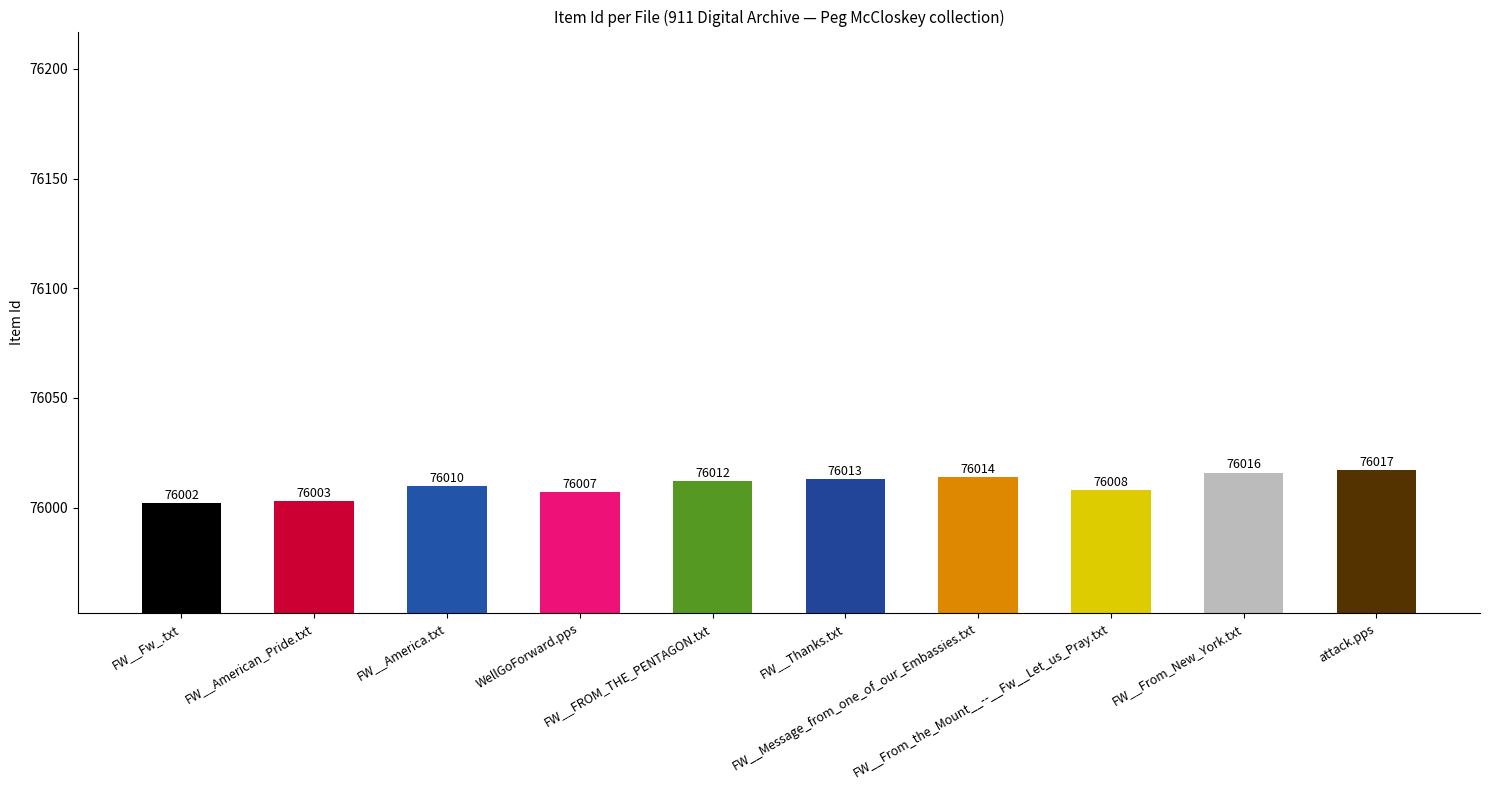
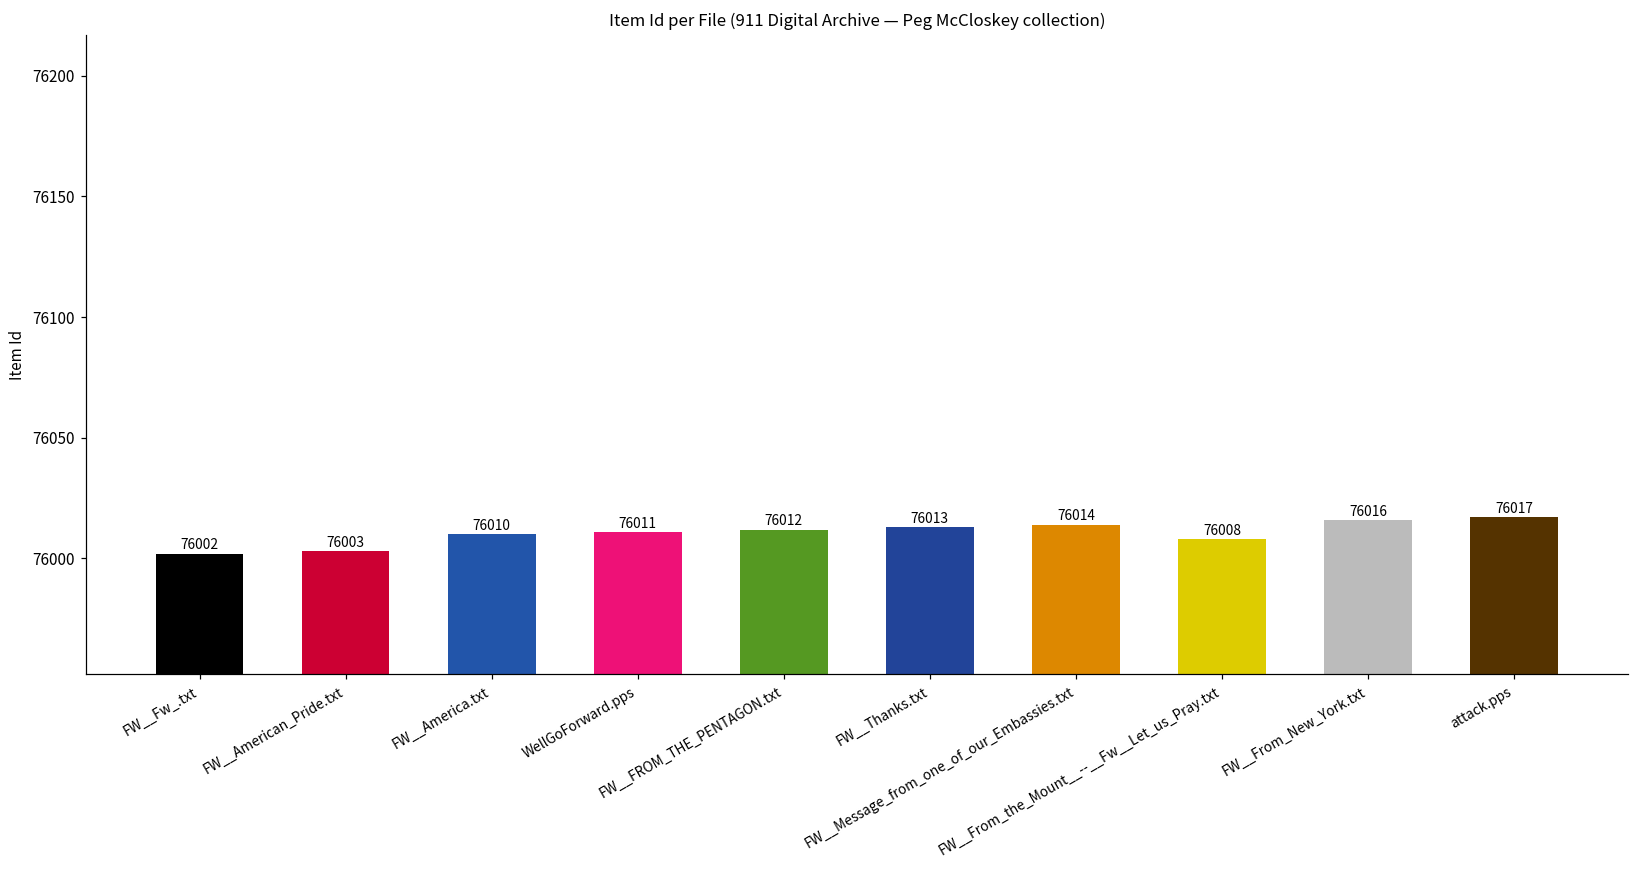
  {
    "FW__Fw_.txt": 76002,
    "FW__American_Pride.txt": 76003,
    "FW__America.txt": 76010,
-   "WellGoForward.pps": 76007,
+   "WellGoForward.pps": 76011,
    "FW__FROM_THE_PENTAGON.txt": 76012,
    "FW__Thanks.txt": 76013,
    "FW__Message_from_one_of_our_Embassies.txt": 76014,
    "FW__From_the_Mount__--__Fw__Let_us_Pray.txt": 76008,
    "FW__From_New_York.txt": 76016,
    "attack.pps": 76017
  }
